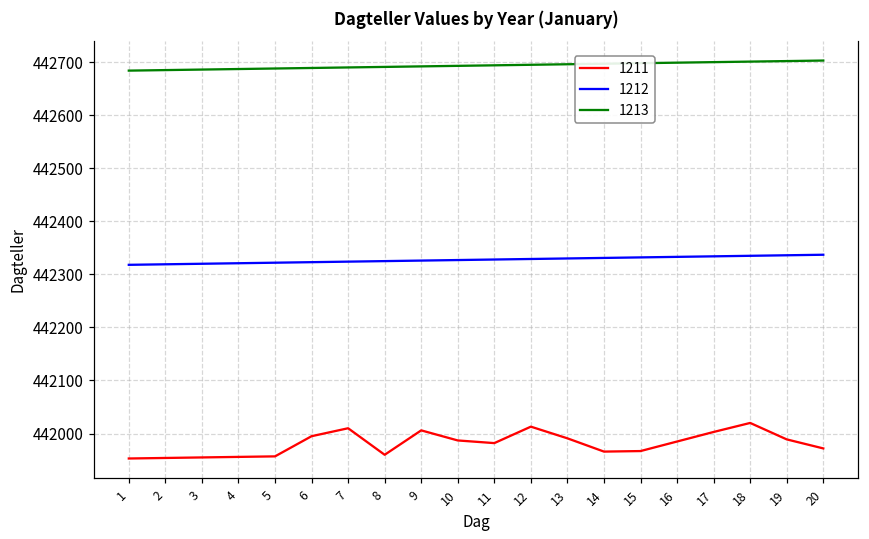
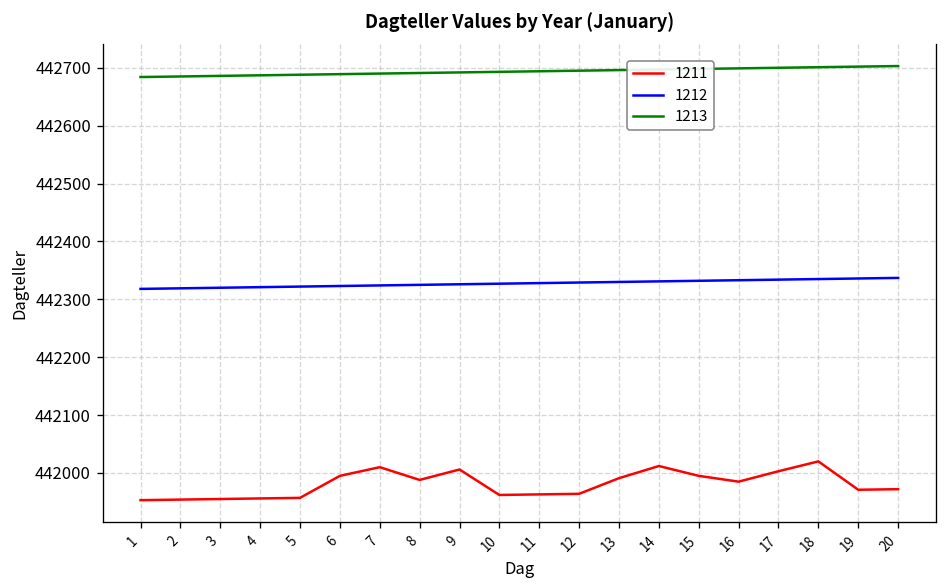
  {
    "1211": {
      "1": 441950,
      "2": 441950,
      "3": 441960,
      "4": 441960,
      "5": 441960,
      "6": 442000,
      "7": 442010,
-     "8": 441960,
+     "8": 441990,
      "9": 442010,
-     "10": 441990,
-     "11": 441980,
-     "12": 442010,
+     "10": 441960,
+     "11": 441960,
+     "12": 441960,
      "13": 441990,
-     "14": 441970,
-     "15": 441970,
+     "14": 442010,
+     "15": 442000,
      "16": 441990,
      "17": 442000,
      "18": 442020,
-     "19": 441990,
+     "19": 441970,
      "20": 441970
    },
    "1212": {
      "1": 442320,
      "2": 442320,
      "3": 442320,
      "4": 442320,
      "5": 442320,
      "6": 442320,
      "7": 442320,
      "8": 442330,
      "9": 442330,
      "10": 442330,
      "11": 442330,
      "12": 442330,
      "13": 442330,
      "14": 442330,
      "15": 442330,
      "16": 442330,
      "17": 442330,
      "18": 442340,
      "19": 442340,
      "20": 442340
    },
    "1213": {
      "1": 442680,
      "2": 442690,
      "3": 442690,
      "4": 442690,
      "5": 442690,
      "6": 442690,
      "7": 442690,
      "8": 442690,
      "9": 442690,
      "10": 442690,
      "11": 442690,
      "12": 442700,
      "13": 442700,
      "16": 442700,
      "17": 442700,
      "18": 442700,
      "19": 442700,
      "20": 442700
    }
  }
